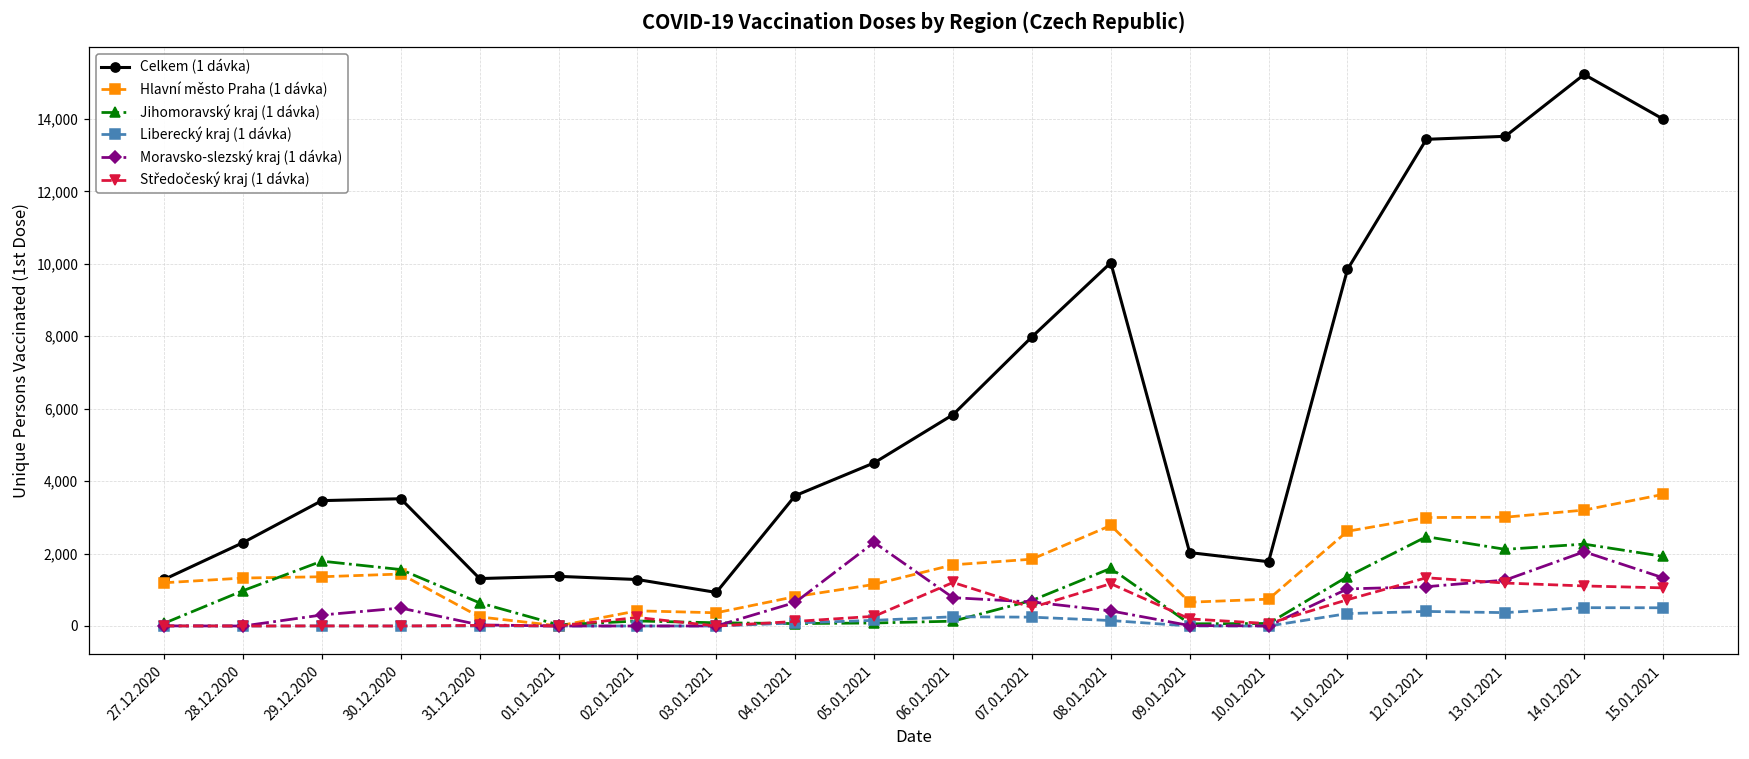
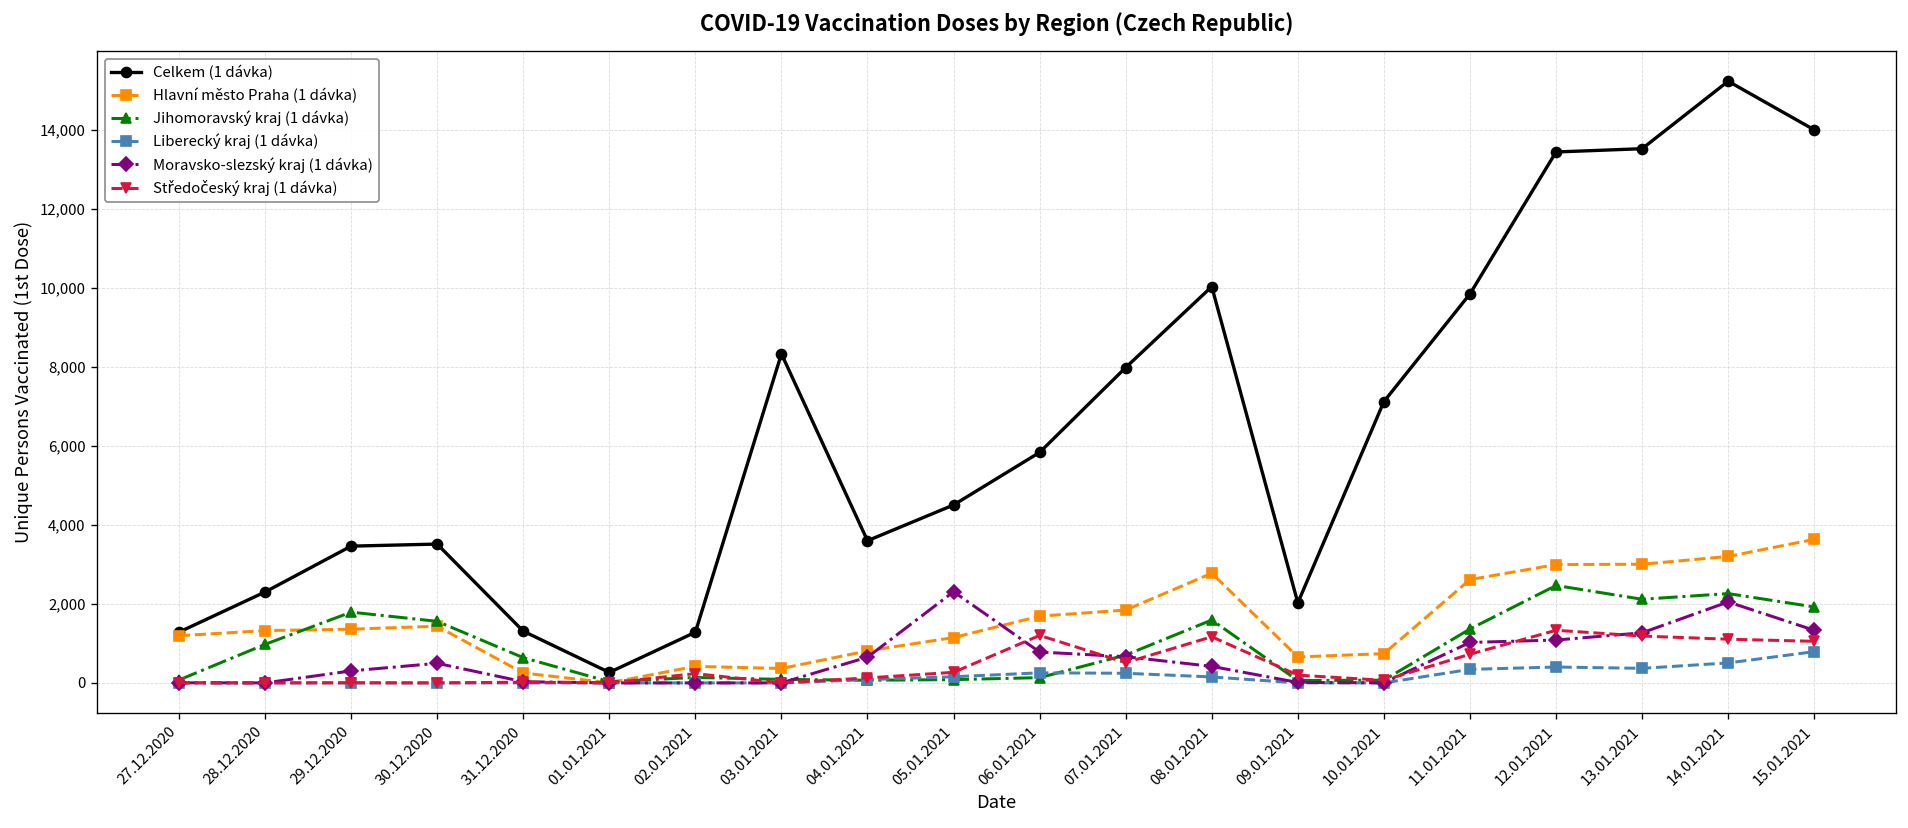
  {
    "Celkem (1 dávka)": {
      "27.12.2020": "1,300",
      "28.12.2020": "2,300",
      "29.12.2020": "3,500",
      "30.12.2020": "3,500",
      "31.12.2020": "1,300",
-     "01.01.2021": "1,400",
+     "01.01.2021": "300",
      "02.01.2021": "1,300",
-     "03.01.2021": "900",
+     "03.01.2021": "8,300",
      "04.01.2021": "3,600",
      "05.01.2021": "4,500",
      "06.01.2021": "5,800",
      "07.01.2021": "8,000",
      "08.01.2021": "10,000",
      "09.01.2021": "2,000",
-     "10.01.2021": "1,800",
+     "10.01.2021": "7,100",
      "11.01.2021": "9,800",
      "12.01.2021": "13,400",
      "13.01.2021": "13,500",
      "14.01.2021": "15,200",
      "15.01.2021": "14,000"
    },
    "Hlavní město Praha (1 dávka)": {
      "27.12.2020": "1,200",
      "28.12.2020": "1,300",
      "29.12.2020": "1,400",
      "30.12.2020": "1,400",
      "31.12.2020": "300",
      "02.01.2021": "400",
      "03.01.2021": "400",
      "04.01.2021": "800",
      "05.01.2021": "1,100",
      "06.01.2021": "1,700",
      "07.01.2021": "1,800",
      "08.01.2021": "2,800",
      "09.01.2021": "700",
      "10.01.2021": "700",
      "11.01.2021": "2,600",
      "12.01.2021": "3,000",
      "13.01.2021": "3,000",
      "14.01.2021": "3,200",
      "15.01.2021": "3,600"
    },
    "Jihomoravský kraj (1 dávka)": {
      "28.12.2020": "1,000",
      "29.12.2020": "1,800",
      "30.12.2020": "1,600",
      "31.12.2020": "600",
      "02.01.2021": "100",
      "03.01.2021": "100",
      "06.01.2021": "100",
      "08.01.2021": "1,600",
      "11.01.2021": "1,400",
      "12.01.2021": "2,500",
      "13.01.2021": "2,100",
      "14.01.2021": "2,300",
      "15.01.2021": "1,900"
    },
    "Liberecký kraj (1 dávka)": {
      "06.01.2021": "300",
      "07.01.2021": "200",
      "08.01.2021": "200",
      "11.01.2021": "300",
      "12.01.2021": "400",
      "13.01.2021": "400",
      "14.01.2021": "500",
-     "15.01.2021": "500"
+     "15.01.2021": "800"
    },
    "Moravsko-slezský kraj (1 dávka)": {
      "29.12.2020": "300",
      "30.12.2020": "500",
      "04.01.2021": "700",
      "05.01.2021": "2,300",
      "06.01.2021": "800",
      "08.01.2021": "400",
      "11.01.2021": "1,000",
      "12.01.2021": "1,100",
      "13.01.2021": "1,300",
      "14.01.2021": "2,100",
      "15.01.2021": "1,300"
    },
    "Středočeský kraj (1 dávka)": {
      "02.01.2021": "200",
      "05.01.2021": "300",
      "06.01.2021": "1,200",
      "07.01.2021": "500",
      "08.01.2021": "1,200",
      "09.01.2021": "200",
      "11.01.2021": "700",
      "12.01.2021": "1,300",
      "13.01.2021": "1,200",
      "14.01.2021": "1,100",
      "15.01.2021": "1,100"
    }
  }
